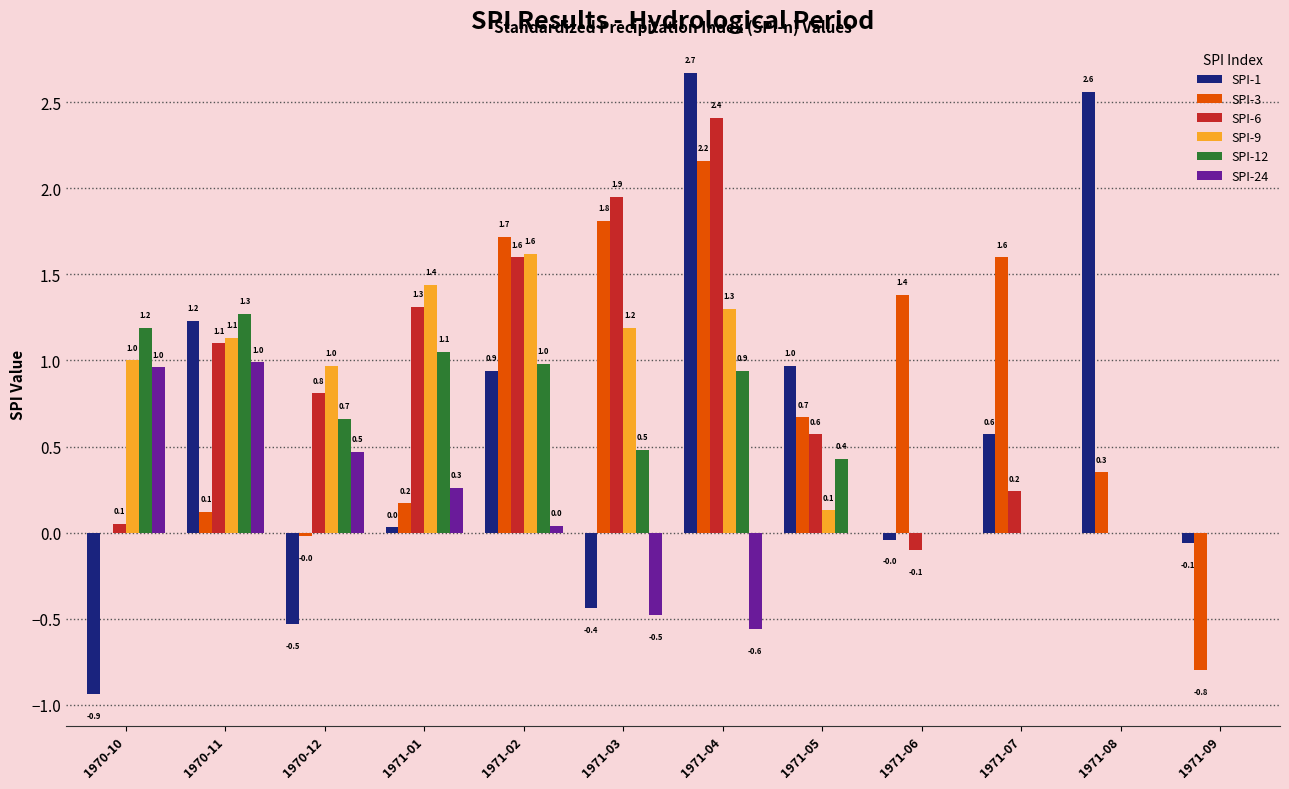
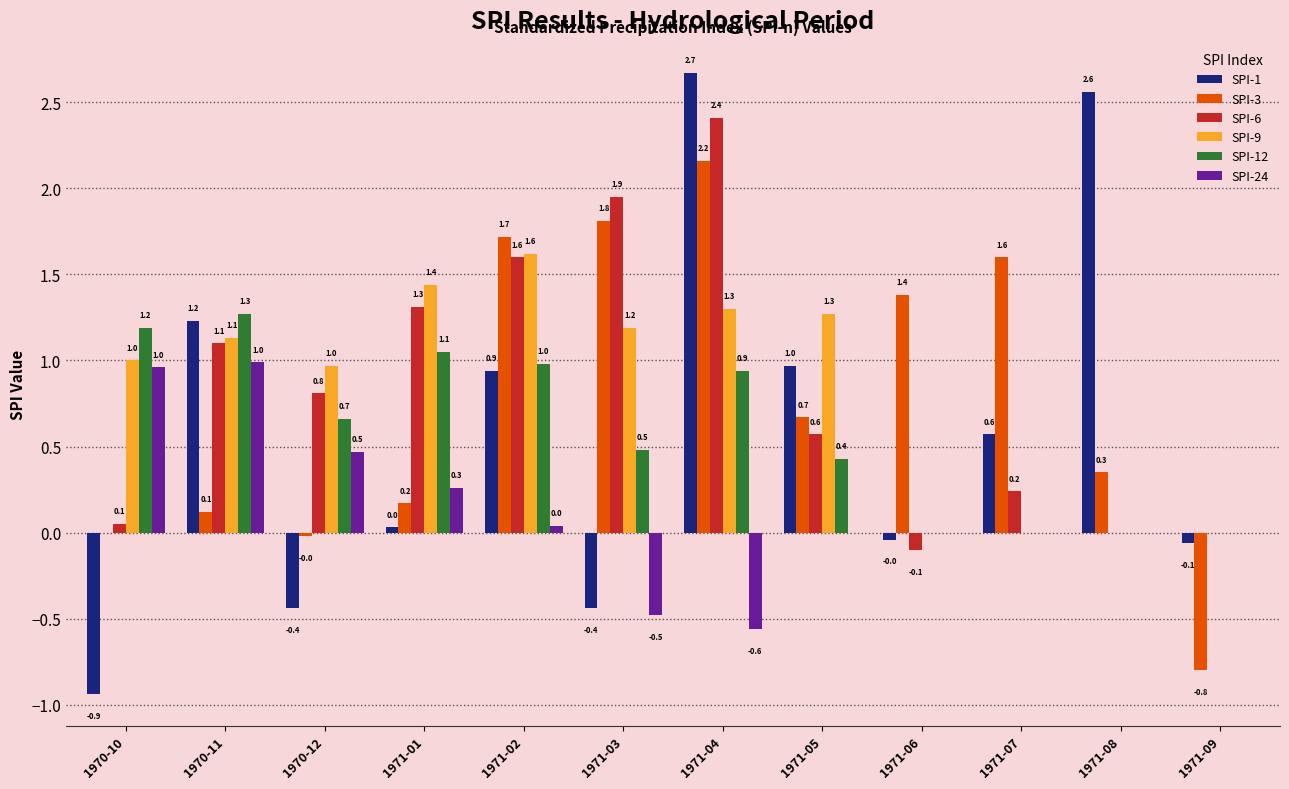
  {
    "SPI-1": {
      "1970-10": -0.9,
      "1970-11": 1.2,
-     "1970-12": -0.5,
+     "1970-12": -0.4,
      "1971-01": 0.0,
      "1971-02": 0.9,
      "1971-03": -0.4,
      "1971-04": 2.7,
      "1971-05": 1.0,
      "1971-06": -0.0,
      "1971-07": 0.6,
      "1971-08": 2.6,
      "1971-09": -0.1
    },
    "SPI-3": {
      "1970-11": 0.1,
      "1970-12": -0.0,
      "1971-01": 0.2,
      "1971-02": 1.7,
      "1971-03": 1.8,
      "1971-04": 2.2,
      "1971-05": 0.7,
      "1971-06": 1.4,
      "1971-07": 1.6,
      "1971-08": 0.3,
      "1971-09": -0.8
    },
    "SPI-6": {
      "1970-10": 0.1,
      "1970-12": 0.8,
      "1971-01": 1.3,
      "1971-02": 1.6,
      "1971-03": 1.9,
      "1971-04": 2.4,
      "1971-05": 0.6,
      "1971-06": -0.1,
      "1971-07": 0.2
    },
    "SPI-9": {
      "1970-10": 1.0,
      "1970-11": 1.1,
      "1970-12": 1.0,
      "1971-01": 1.4,
      "1971-02": 1.6,
      "1971-03": 1.2,
      "1971-04": 1.3,
-     "1971-05": 0.1
+     "1971-05": 1.3
    },
    "SPI-12": {
      "1970-10": 1.2,
      "1970-11": 1.3,
      "1970-12": 0.7,
      "1971-01": 1.1,
      "1971-02": 1.0,
      "1971-03": 0.5,
      "1971-04": 0.9,
      "1971-05": 0.4
    },
    "SPI-24": {
      "1970-10": 1.0,
      "1970-11": 1.0,
      "1970-12": 0.5,
      "1971-01": 0.3,
      "1971-02": 0.0,
      "1971-03": -0.5,
      "1971-04": -0.6
    }
  }
